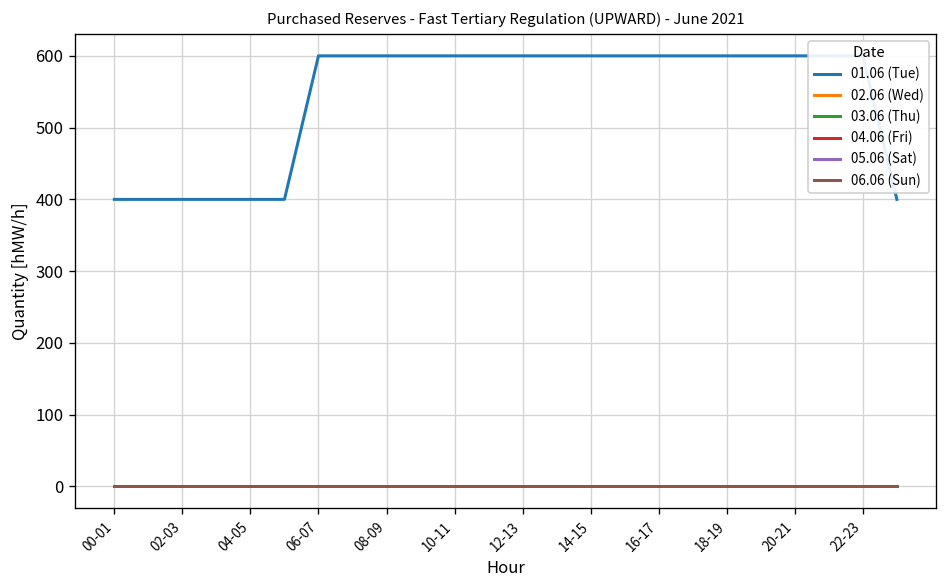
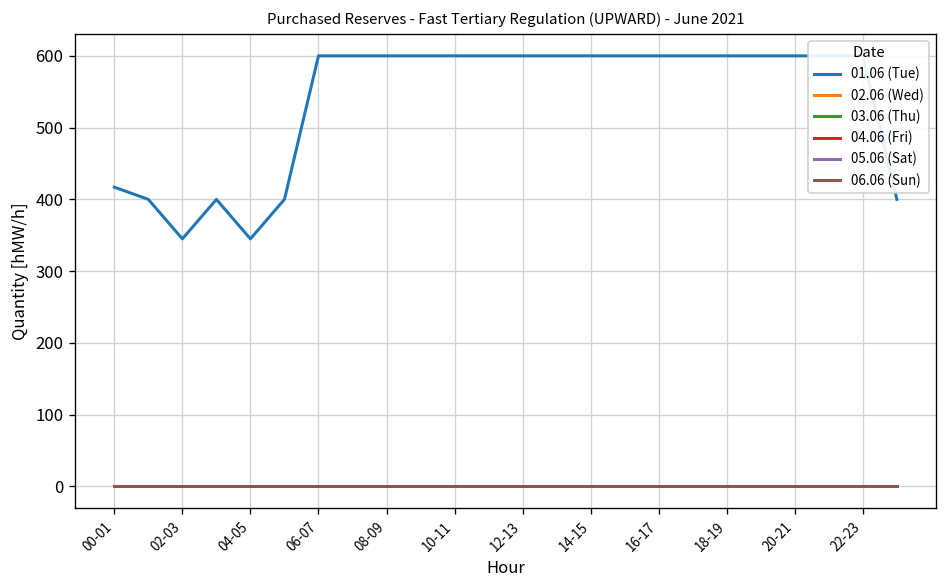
  {
    "01.06 (Tue)": {
-     "00-01": 400,
-     "02-03": 400,
-     "04-05": 400,
+     "00-01": 420,
+     "02-03": 350,
+     "04-05": 350,
      "06-07": 600,
      "08-09": 600,
      "10-11": 600,
      "12-13": 600,
      "14-15": 600,
      "16-17": 600,
      "18-19": 600,
      "20-21": 600
    },
    "06.06 (Sun)": {
      "00-01": 0,
      "02-03": 0,
      "04-05": 0,
      "06-07": 0,
      "08-09": 0,
      "10-11": 0,
      "12-13": 0,
      "14-15": 0,
      "16-17": 0,
      "18-19": 0,
      "20-21": 0,
      "22-23": 0
    }
  }
